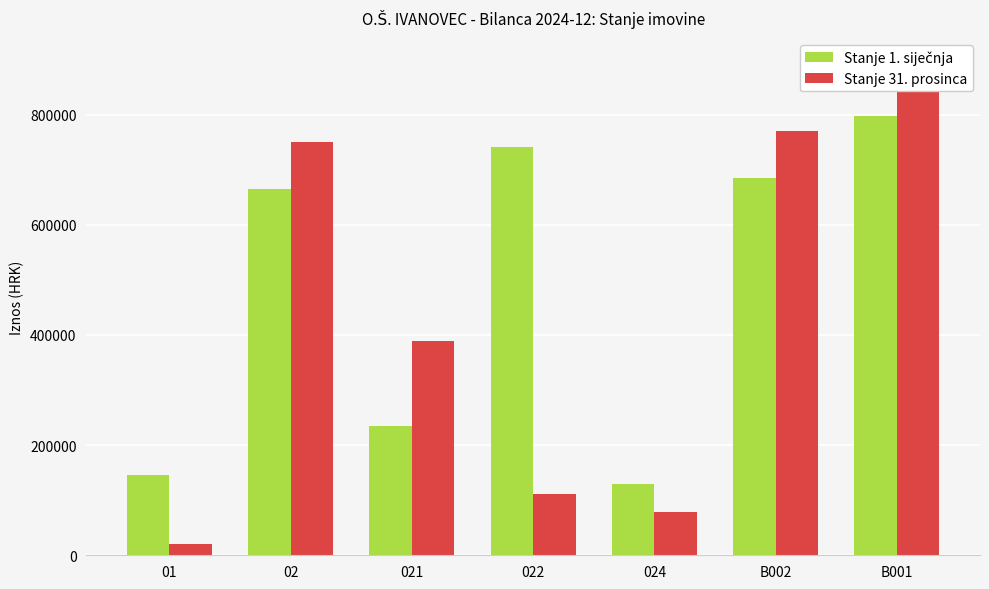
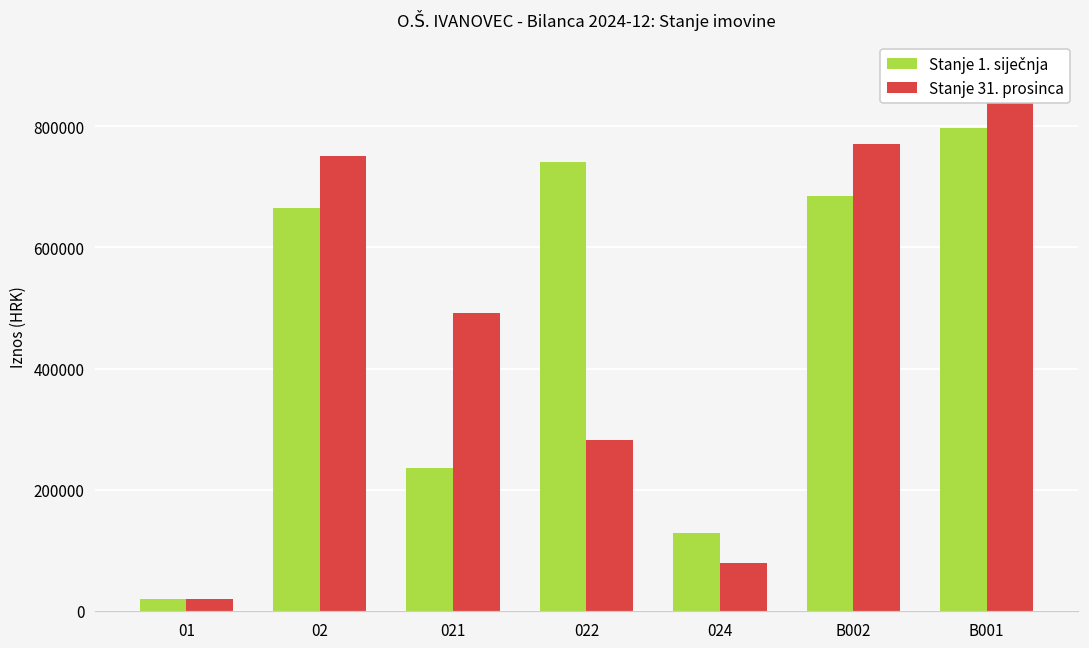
  {
    "Stanje 1. siječnja": {
-     "01": 150000,
+     "01": 20000,
      "02": 670000,
      "021": 240000,
      "022": 740000,
      "024": 130000,
      "B002": 680000,
      "B001": 800000
    },
    "Stanje 31. prosinca": {
      "01": 20000,
      "02": 750000,
-     "021": 390000,
-     "022": 110000,
+     "021": 490000,
+     "022": 280000,
      "024": 80000,
      "B002": 770000
    }
  }
